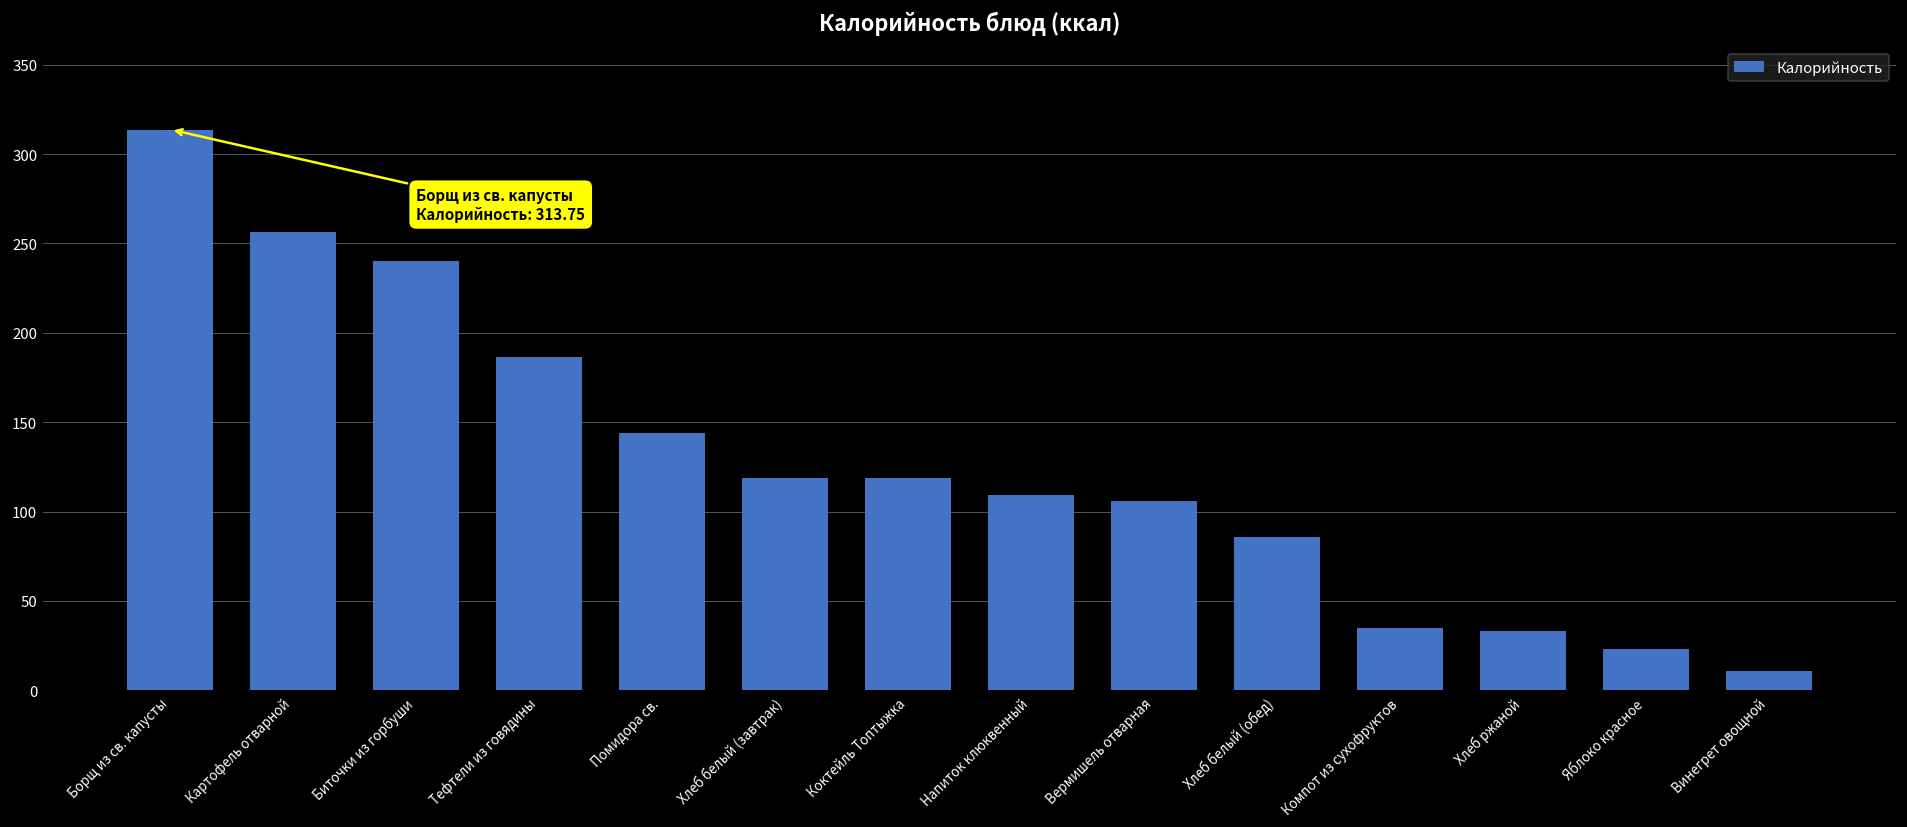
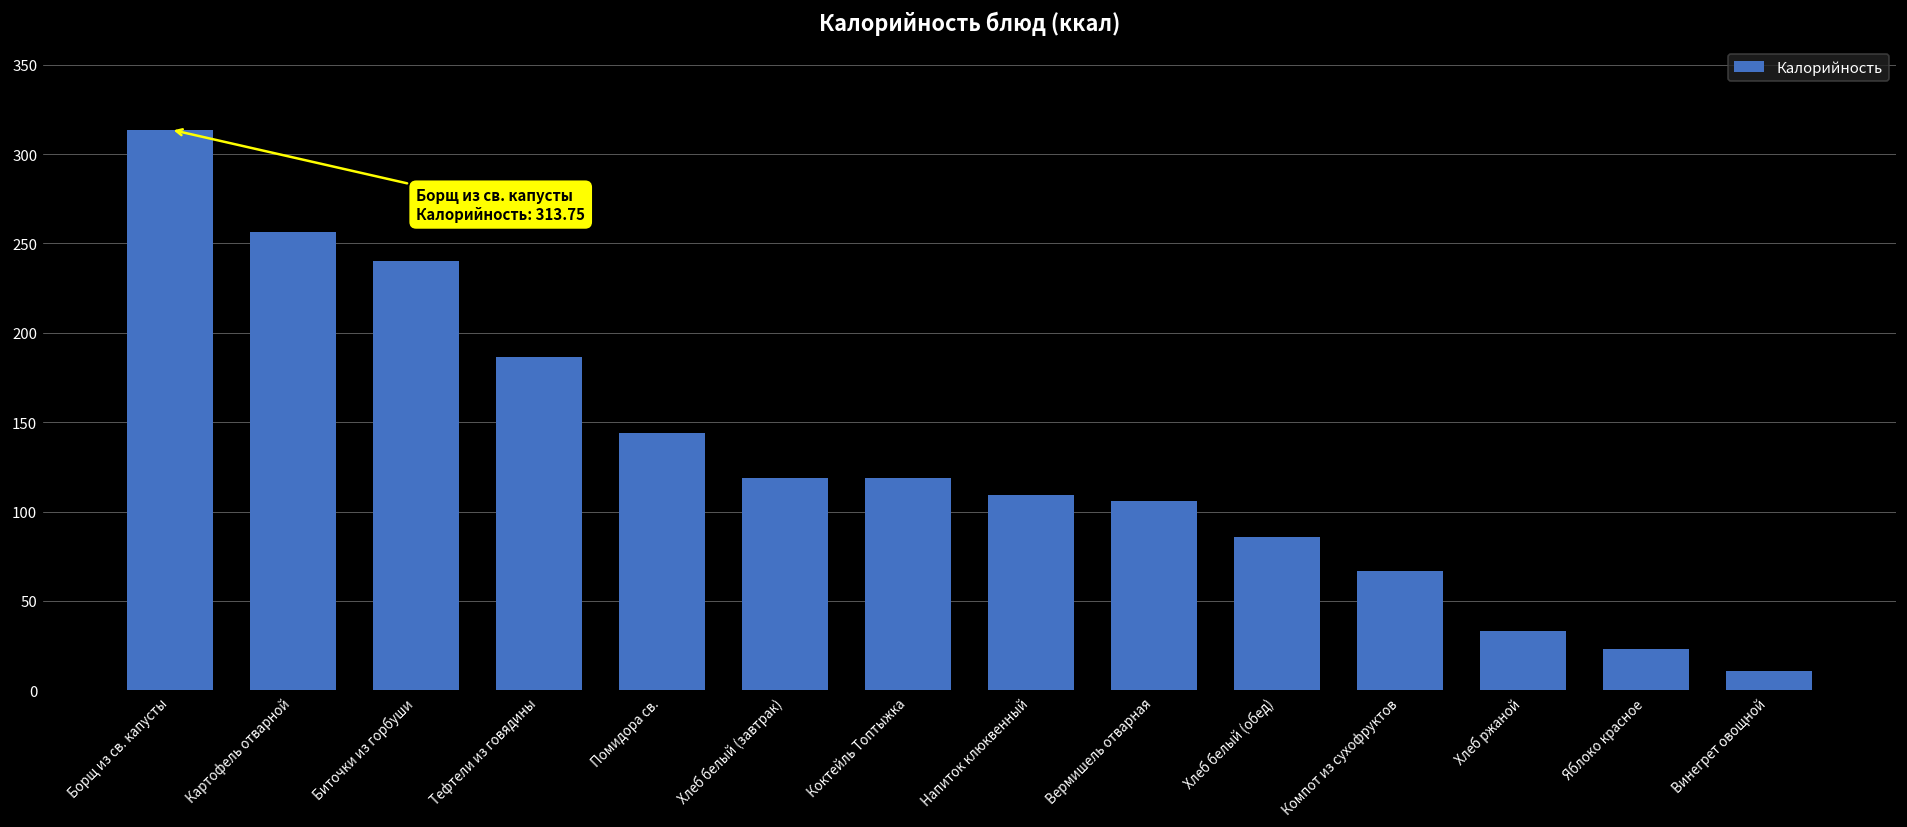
  {
    "Борщ из св. капусты": 314,
    "Картофель отварной": 257,
    "Биточки из горбуши": 240,
    "Тефтели из говядины": 186,
    "Помидора св.": 144,
    "Хлеб белый (завтрак)": 119,
    "Коктейль Топтыжка": 119,
    "Напиток клюквенный": 109,
    "Вермишель отварная": 106,
    "Хлеб белый (обед)": 86,
-   "Компот из сухофруктов": 35,
+   "Компот из сухофруктов": 67,
    "Хлеб ржаной": 33,
    "Яблоко красное": 23,
    "Винегрет овощной": 11
  }
